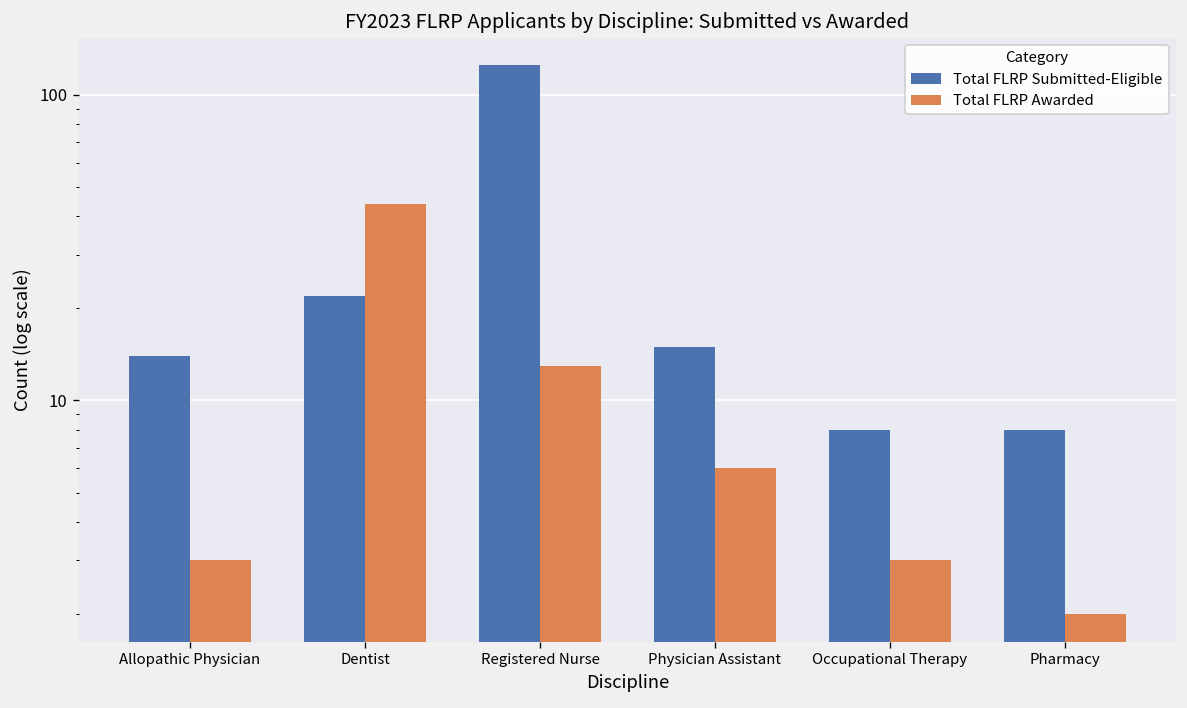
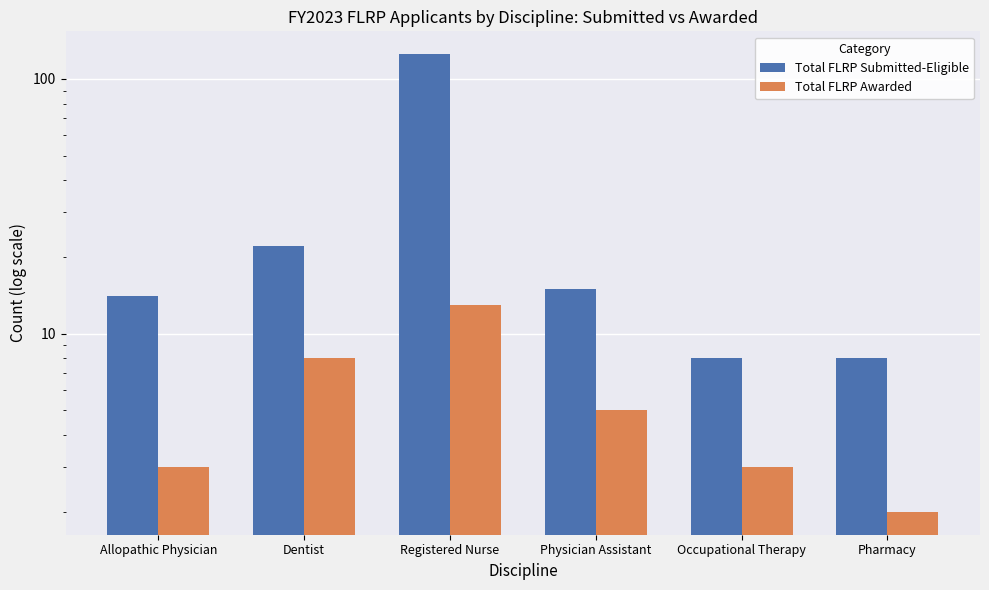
  {
    "Total FLRP Submitted-Eligible": {
      "Allopathic Physician": 14,
      "Dentist": 22,
      "Registered Nurse": 130,
      "Physician Assistant": 15,
      "Occupational Therapy": 8,
      "Pharmacy": 8
    },
    "Total FLRP Awarded": {
      "Allopathic Physician": 3,
-     "Dentist": 44,
+     "Dentist": 8,
      "Registered Nurse": 13,
-     "Physician Assistant": 6,
+     "Physician Assistant": 5,
      "Occupational Therapy": 3,
      "Pharmacy": 2
    }
  }
